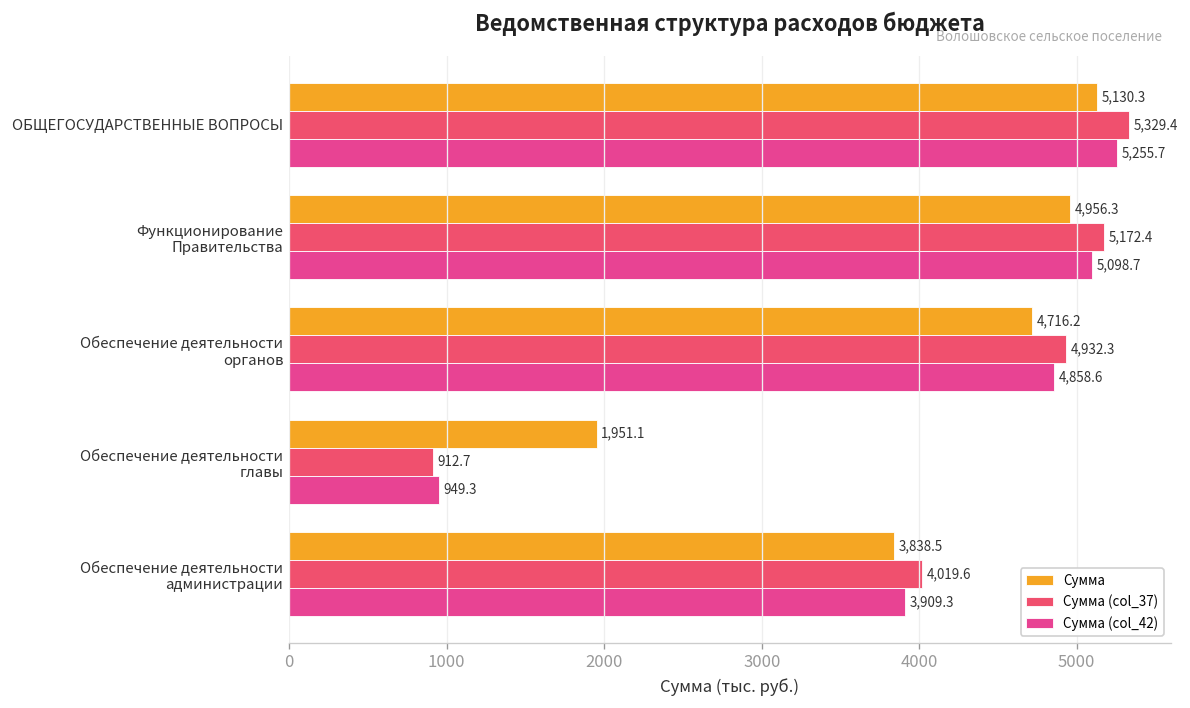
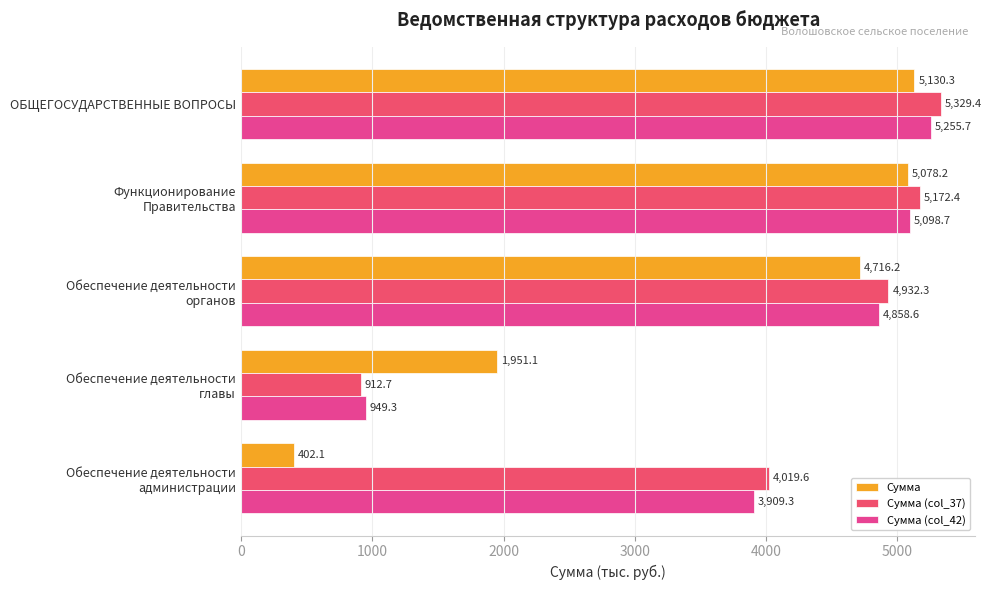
  {
    "Сумма": {
      "ОБЩЕГОСУДАРСТВЕННЫЕ ВОПРОСЫ": "5,130.3",
-     "Функционирование Правительства": "4,956.3",
+     "Функционирование Правительства": "5,078.2",
      "Обеспечение деятельности органов": "4,716.2",
      "Обеспечение деятельности главы": "1,951.1",
-     "Обеспечение деятельности администрации": "3,838.5"
+     "Обеспечение деятельности администрации": "402.1"
    }
  }
